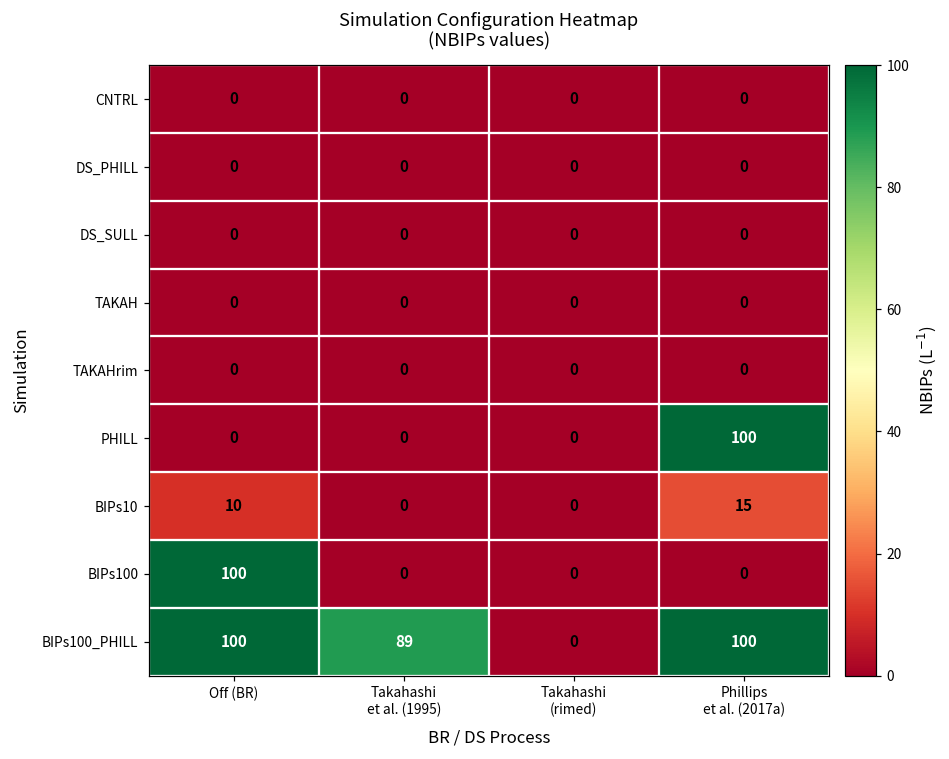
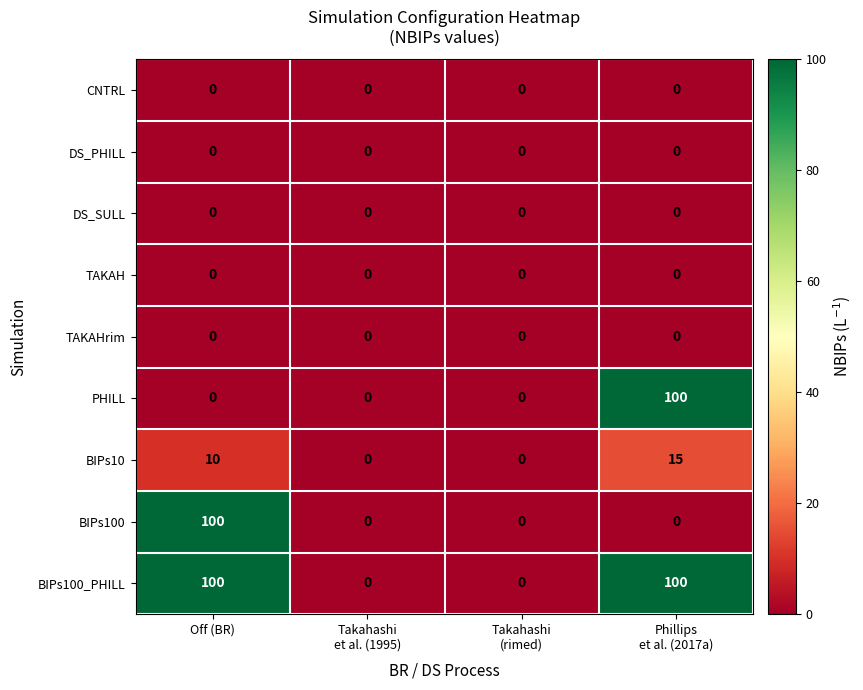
  {
    "CNTRL": {
      "Off (BR)": 0,
      "Takahashi et al. (1995)": 0,
      "Takahashi (rimed)": 0,
      "Phillips et al. (2017a)": 0
    },
    "DS_PHILL": {
      "Off (BR)": 0,
      "Takahashi et al. (1995)": 0,
      "Takahashi (rimed)": 0,
      "Phillips et al. (2017a)": 0
    },
    "DS_SULL": {
      "Off (BR)": 0,
      "Takahashi et al. (1995)": 0,
      "Takahashi (rimed)": 0,
      "Phillips et al. (2017a)": 0
    },
    "TAKAH": {
      "Off (BR)": 0,
      "Takahashi et al. (1995)": 0,
      "Takahashi (rimed)": 0,
      "Phillips et al. (2017a)": 0
    },
    "TAKAHrim": {
      "Off (BR)": 0,
      "Takahashi et al. (1995)": 0,
      "Takahashi (rimed)": 0,
      "Phillips et al. (2017a)": 0
    },
    "PHILL": {
      "Off (BR)": 0,
      "Takahashi et al. (1995)": 0,
      "Takahashi (rimed)": 0,
      "Phillips et al. (2017a)": 100
    },
    "BIPs10": {
      "Off (BR)": 10,
      "Takahashi et al. (1995)": 0,
      "Takahashi (rimed)": 0,
      "Phillips et al. (2017a)": 15
    },
    "BIPs100": {
      "Off (BR)": 100,
      "Takahashi et al. (1995)": 0,
      "Takahashi (rimed)": 0,
      "Phillips et al. (2017a)": 0
    },
    "BIPs100_PHILL": {
      "Off (BR)": 100,
-     "Takahashi et al. (1995)": 89,
+     "Takahashi et al. (1995)": 0,
      "Takahashi (rimed)": 0,
      "Phillips et al. (2017a)": 100
    }
  }
